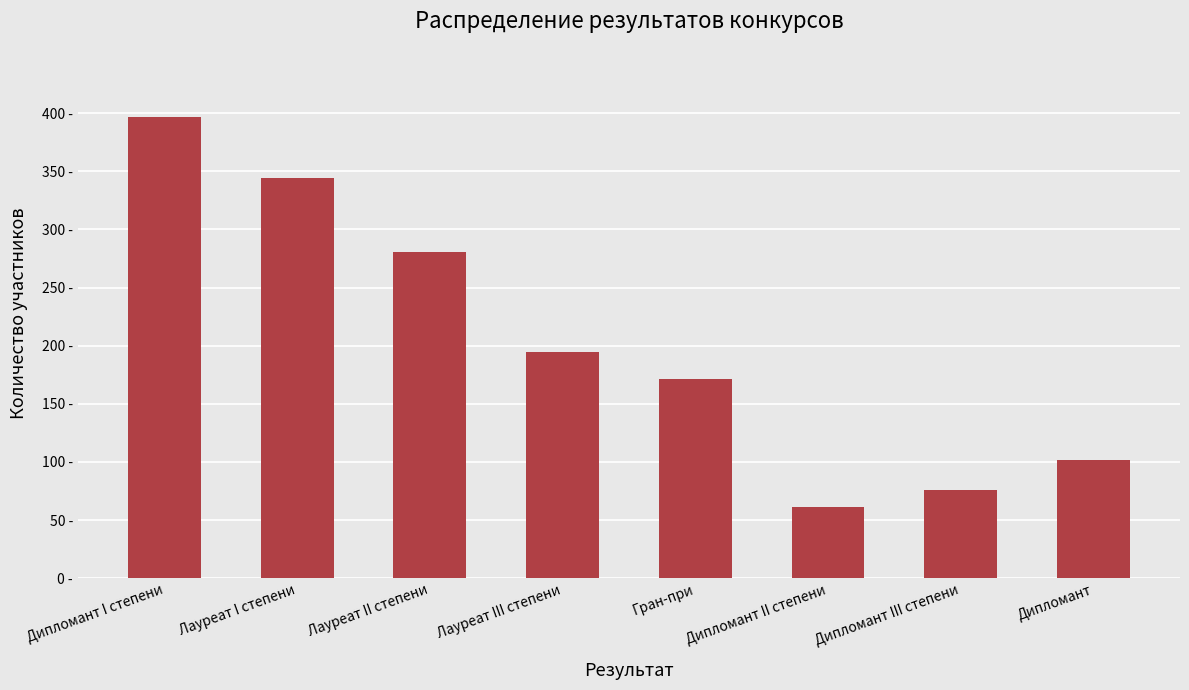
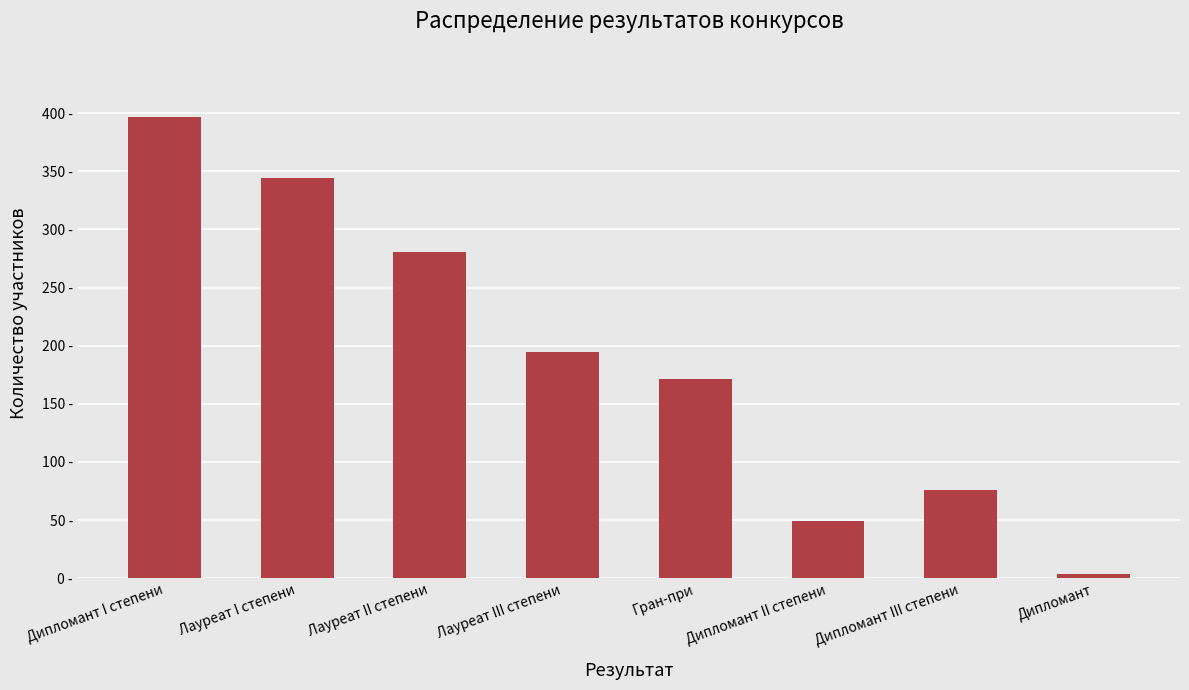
  {
    "Дипломант I степени": "397 -",
    "Лауреат I степени": "344 -",
    "Лауреат II степени": "281 -",
    "Лауреат III степени": "195 -",
    "Гран-при": "171 -",
-   "Дипломант II степени": "61 -",
+   "Дипломант II степени": "49 -",
    "Дипломант III степени": "76 -",
-   "Дипломант": "102 -"
+   "Дипломант": "4 -"
  }
